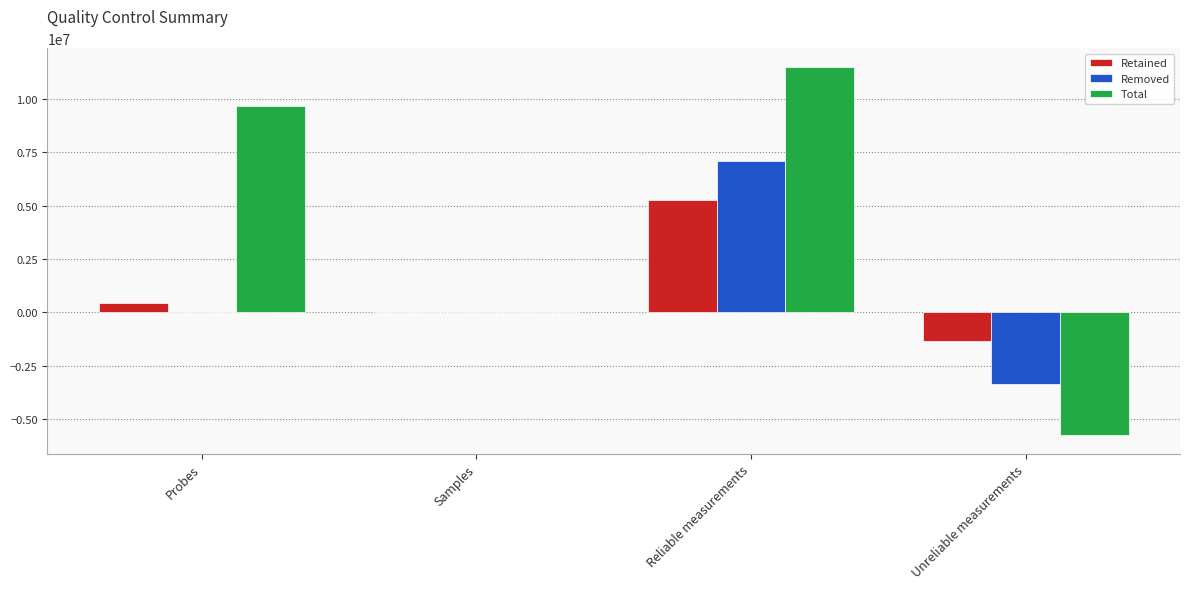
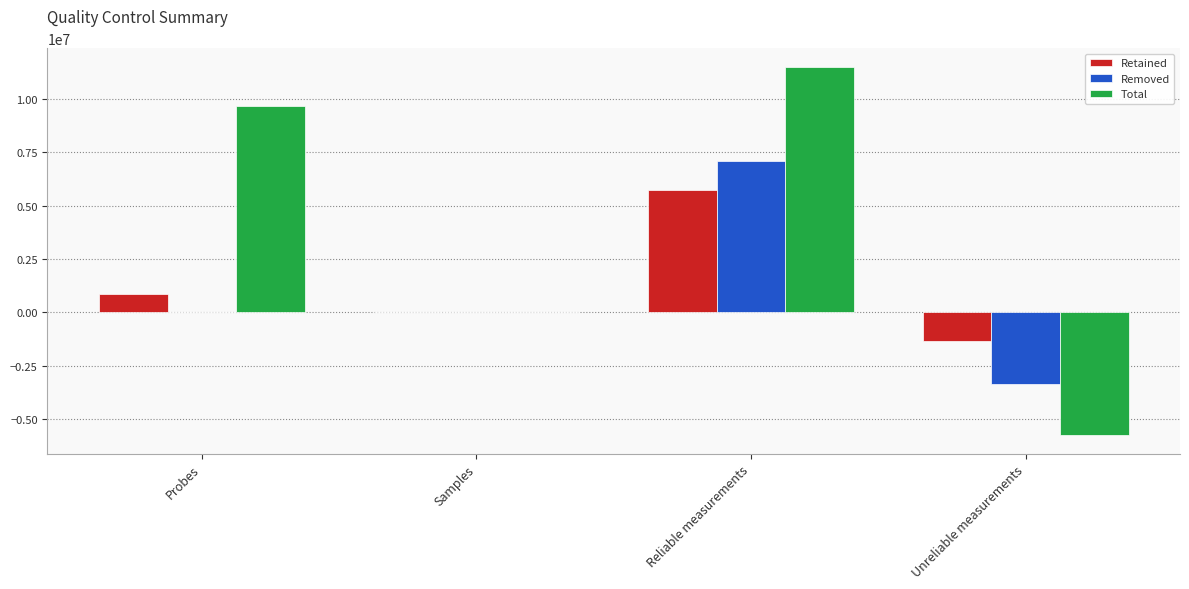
  {
    "Retained": {
-     "Probes": 500000,
-     "Reliable measurements": 5300000,
+     "Probes": 900000,
+     "Reliable measurements": 5800000,
      "Unreliable measurements": -1300000
    },
    "Removed": {
      "Samples": 0,
      "Reliable measurements": 7100000,
      "Unreliable measurements": -3300000
    },
    "Total": {
      "Probes": 9700000,
      "Reliable measurements": 11500000,
      "Unreliable measurements": -5800000
    }
  }
